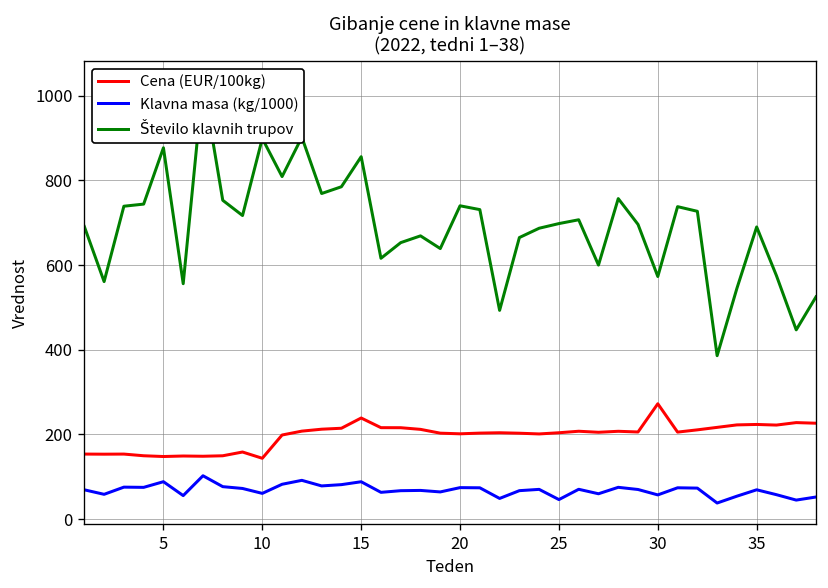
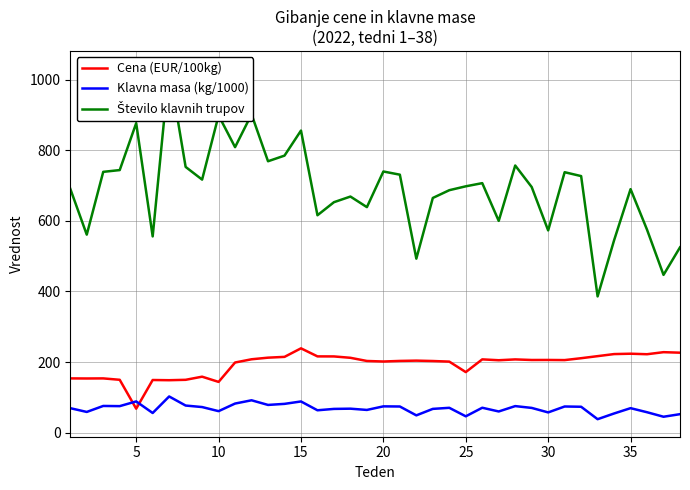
  {
    "Cena (EUR/100kg)": {
-     "5": 150,
+     "5": 70,
      "10": 140,
      "15": 240,
      "20": 200,
-     "25": 200,
-     "30": 270,
+     "25": 170,
+     "30": 210,
      "35": 220
    },
    "Klavna masa (kg/1000)": {
      "5": 90,
      "10": 60,
      "15": 90,
      "20": 70,
      "25": 50,
      "30": 60,
      "35": 70
    },
    "Število klavnih trupov": {
      "5": 880,
      "15": 860,
      "20": 740,
      "25": 700,
      "30": 570,
      "35": 690
    }
  }
